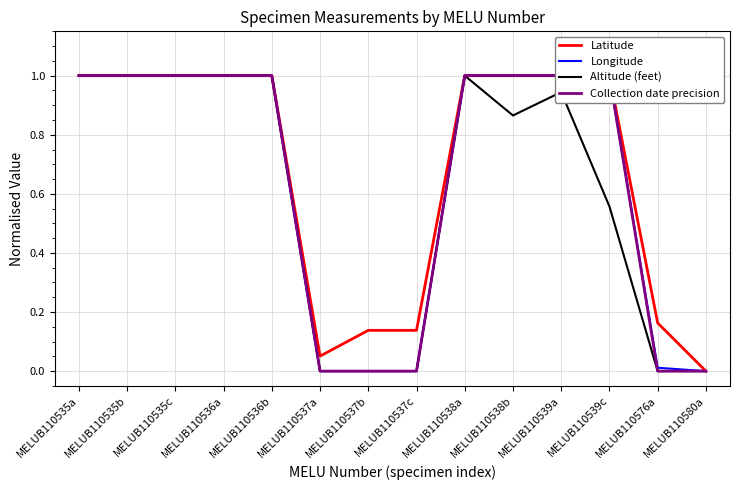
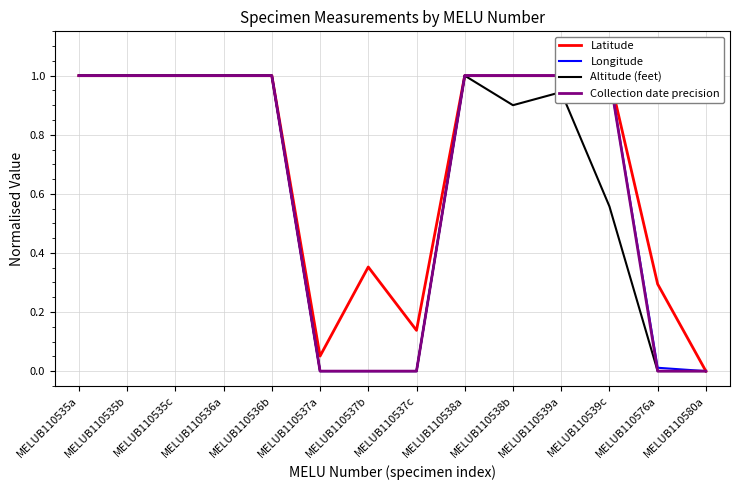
  {
    "Latitude": {
      "MELUB110537a": 0.05,
-     "MELUB110537b": 0.14,
+     "MELUB110537b": 0.35,
      "MELUB110537c": 0.14,
-     "MELUB110576a": 0.16
+     "MELUB110576a": 0.29
    },
    "Longitude": {
      "MELUB110576a": 0.01
    },
    "Altitude (feet)": {
-     "MELUB110538b": 0.87,
+     "MELUB110538b": 0.90,
      "MELUB110539c": 0.56
    }
  }
